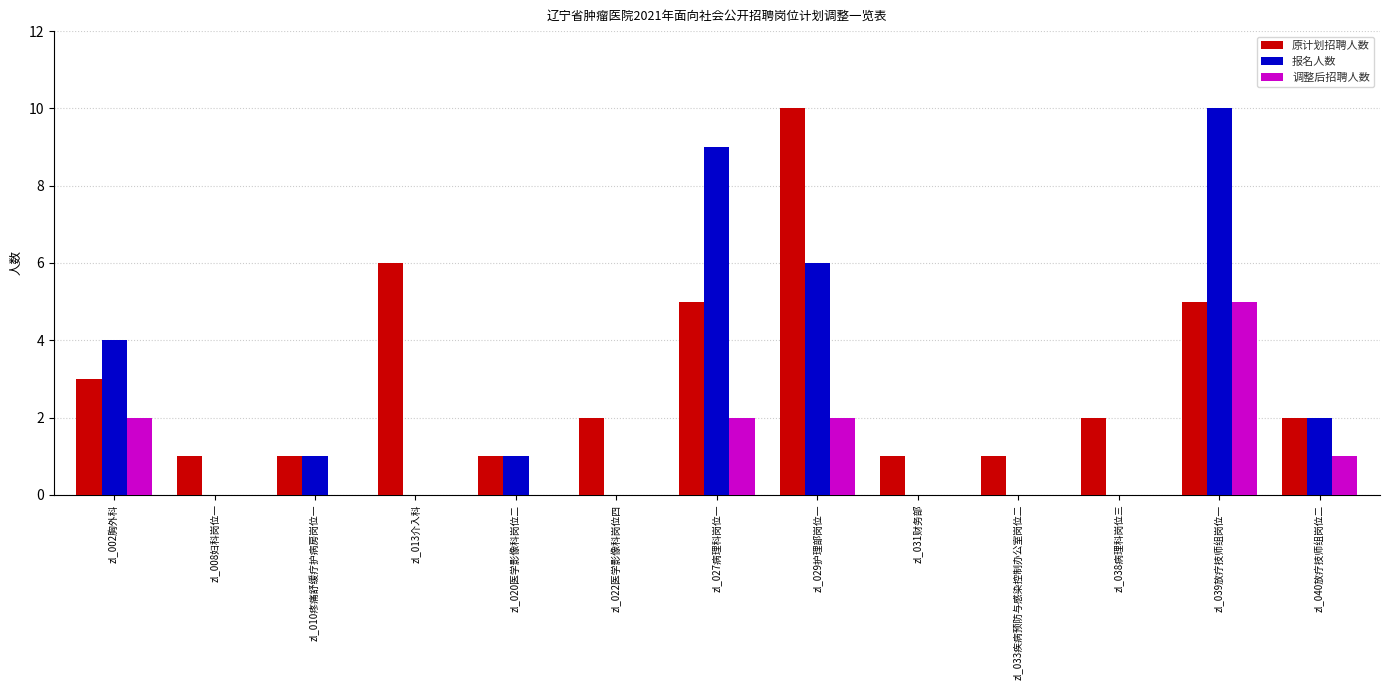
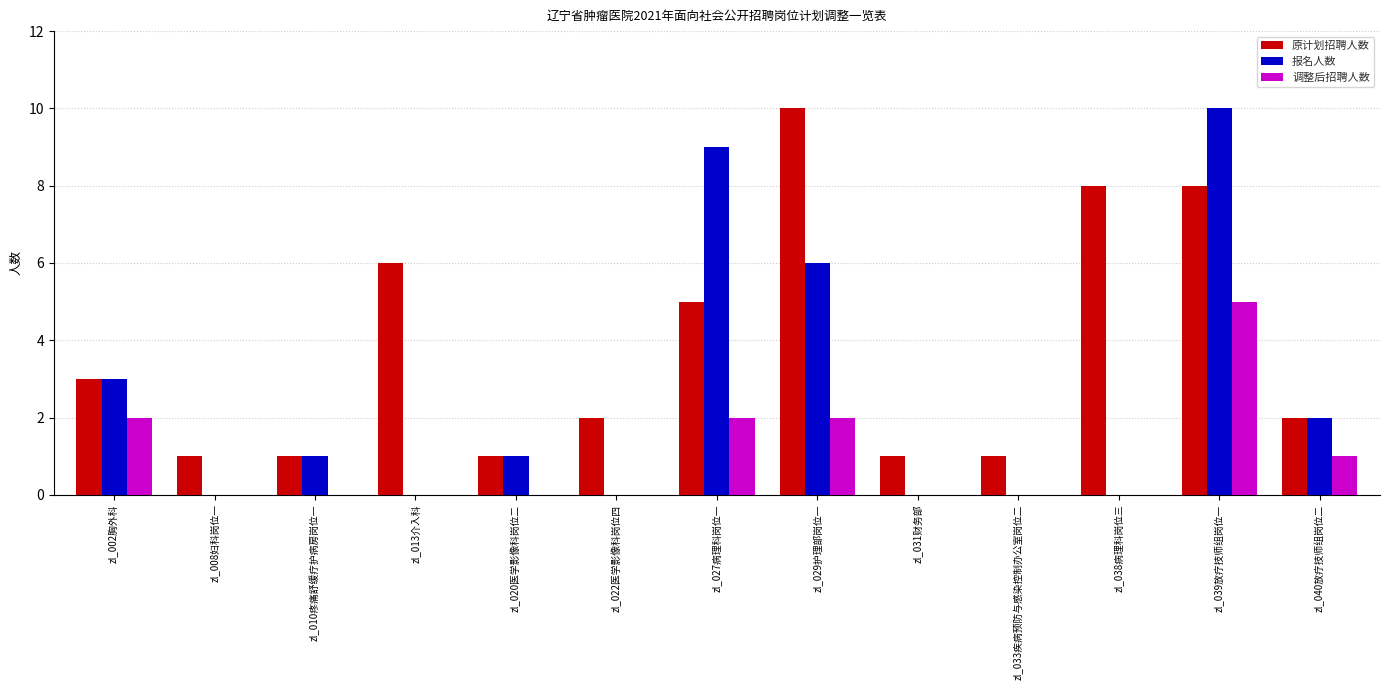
  {
    "原计划招聘人数": {
      "zl_002胸外科": 3,
      "zl_008妇科岗位一": 1,
      "zl_010疼痛舒缓疗护病房岗位一": 1,
      "zl_013介入科": 6,
      "zl_020医学影像科岗位二": 1,
      "zl_022医学影像科岗位四": 2,
      "zl_027病理科岗位一": 5,
      "zl_029护理部岗位一": 10,
      "zl_031财务部": 1,
      "zl_033疾病预防与感染控制办公室岗位二": 1,
-     "zl_038病理科岗位三": 2,
-     "zl_039放疗技师组岗位一": 5,
+     "zl_038病理科岗位三": 8,
+     "zl_039放疗技师组岗位一": 8,
      "zl_040放疗技师组岗位二": 2
    },
    "报名人数": {
-     "zl_002胸外科": 4,
+     "zl_002胸外科": 3,
      "zl_008妇科岗位一": 0,
      "zl_010疼痛舒缓疗护病房岗位一": 1,
      "zl_013介入科": 0,
      "zl_020医学影像科岗位二": 1,
      "zl_022医学影像科岗位四": 0,
      "zl_027病理科岗位一": 9,
      "zl_029护理部岗位一": 6,
      "zl_031财务部": 0,
      "zl_033疾病预防与感染控制办公室岗位二": 0,
      "zl_038病理科岗位三": 0,
      "zl_039放疗技师组岗位一": 10,
      "zl_040放疗技师组岗位二": 2
    },
    "调整后招聘人数": {
      "zl_002胸外科": 2,
      "zl_008妇科岗位一": 0,
      "zl_010疼痛舒缓疗护病房岗位一": 0,
      "zl_013介入科": 0,
      "zl_020医学影像科岗位二": 0,
      "zl_022医学影像科岗位四": 0,
      "zl_027病理科岗位一": 2,
      "zl_029护理部岗位一": 2,
      "zl_031财务部": 0,
      "zl_033疾病预防与感染控制办公室岗位二": 0,
      "zl_038病理科岗位三": 0,
      "zl_039放疗技师组岗位一": 5,
      "zl_040放疗技师组岗位二": 1
    }
  }
